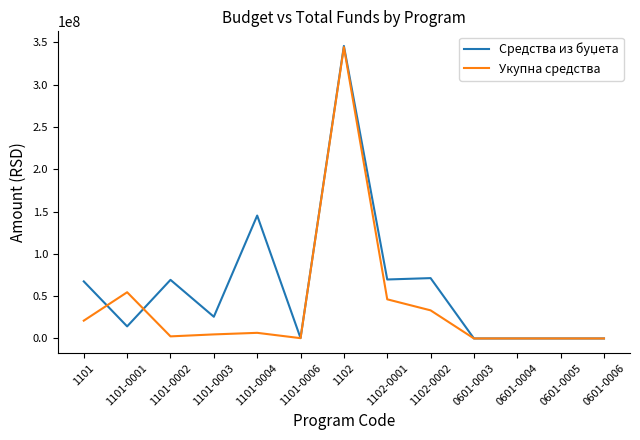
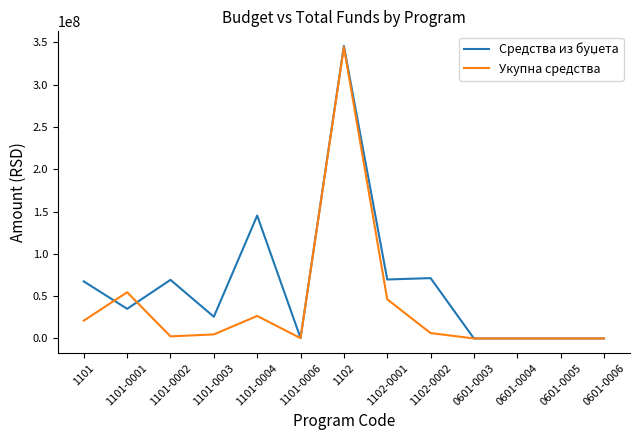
  {
    "Средства из буџета": {
      "1101": 70000000,
-     "1101-0001": 10000000,
+     "1101-0001": 40000000,
      "1101-0002": 70000000,
      "1101-0003": 30000000,
      "1101-0004": 150000000,
      "1102-0001": 70000000,
      "1102-0002": 70000000
    },
    "Укупна средства": {
      "1101": 20000000,
      "1101-0001": 50000000,
      "1101-0002": 0,
      "1101-0003": 0,
-     "1101-0004": 10000000,
+     "1101-0004": 30000000,
      "1102-0001": 50000000,
-     "1102-0002": 30000000
+     "1102-0002": 10000000
    }
  }
